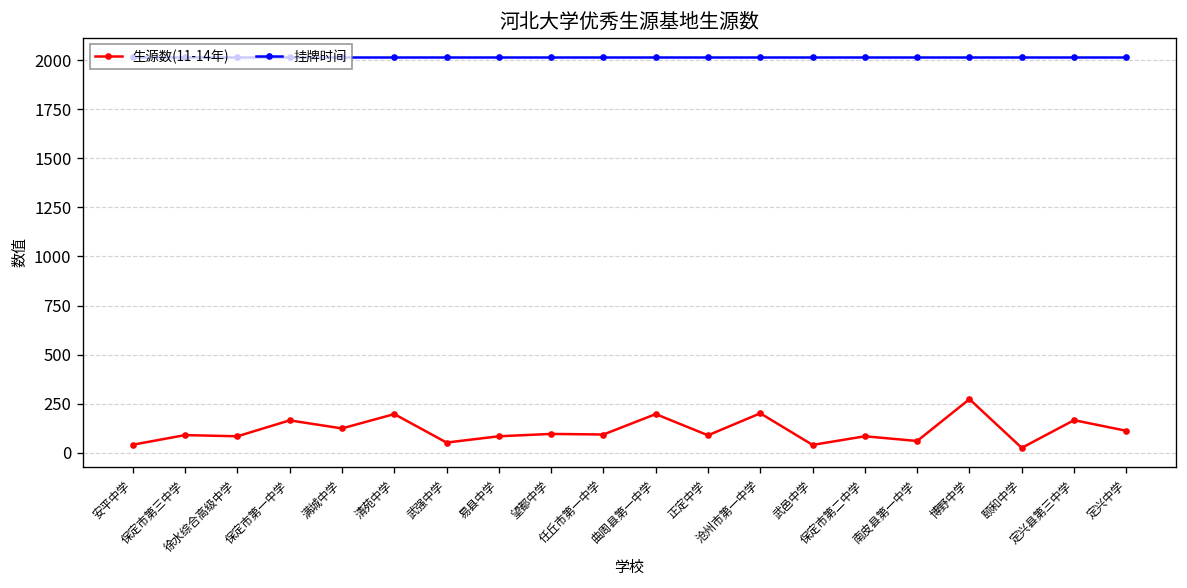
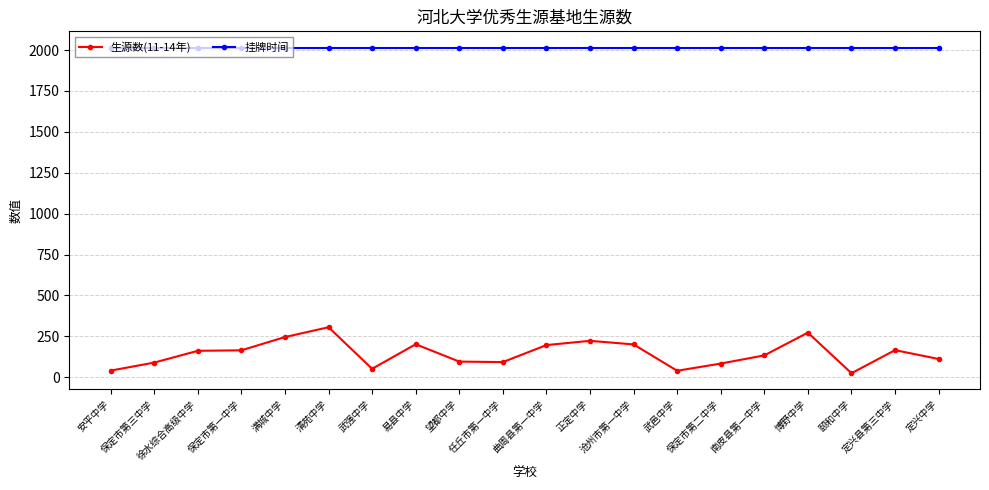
  {
    "生源数(11-14年)": {
      "安平中学": 40,
      "保定市第三中学": 90,
-     "徐水综合高级中学": 80,
+     "徐水综合高级中学": 160,
      "保定市第一中学": 170,
-     "满城中学": 120,
-     "清苑中学": 200,
+     "满城中学": 250,
+     "清苑中学": 310,
      "武强中学": 50,
-     "易县中学": 80,
+     "易县中学": 200,
      "望都中学": 100,
      "任丘市第一中学": 90,
      "曲周县第一中学": 200,
-     "正定中学": 90,
+     "正定中学": 220,
      "沧州市第一中学": 200,
      "武邑中学": 40,
      "保定市第二中学": 80,
-     "南皮县第一中学": 60,
+     "南皮县第一中学": 130,
      "博野中学": 270,
      "颐和中学": 30,
      "定兴县第三中学": 170,
      "定兴中学": 110
    },
    "挂牌时间": {
      "清苑中学": 2020,
      "武强中学": 2020,
      "易县中学": 2020,
      "望都中学": 2020,
      "任丘市第一中学": 2020,
      "曲周县第一中学": 2020,
      "正定中学": 2020,
      "沧州市第一中学": 2020,
      "武邑中学": 2020,
      "保定市第二中学": 2020,
      "南皮县第一中学": 2020,
      "博野中学": 2020,
      "颐和中学": 2020,
      "定兴县第三中学": 2020,
      "定兴中学": 2020
    }
  }
